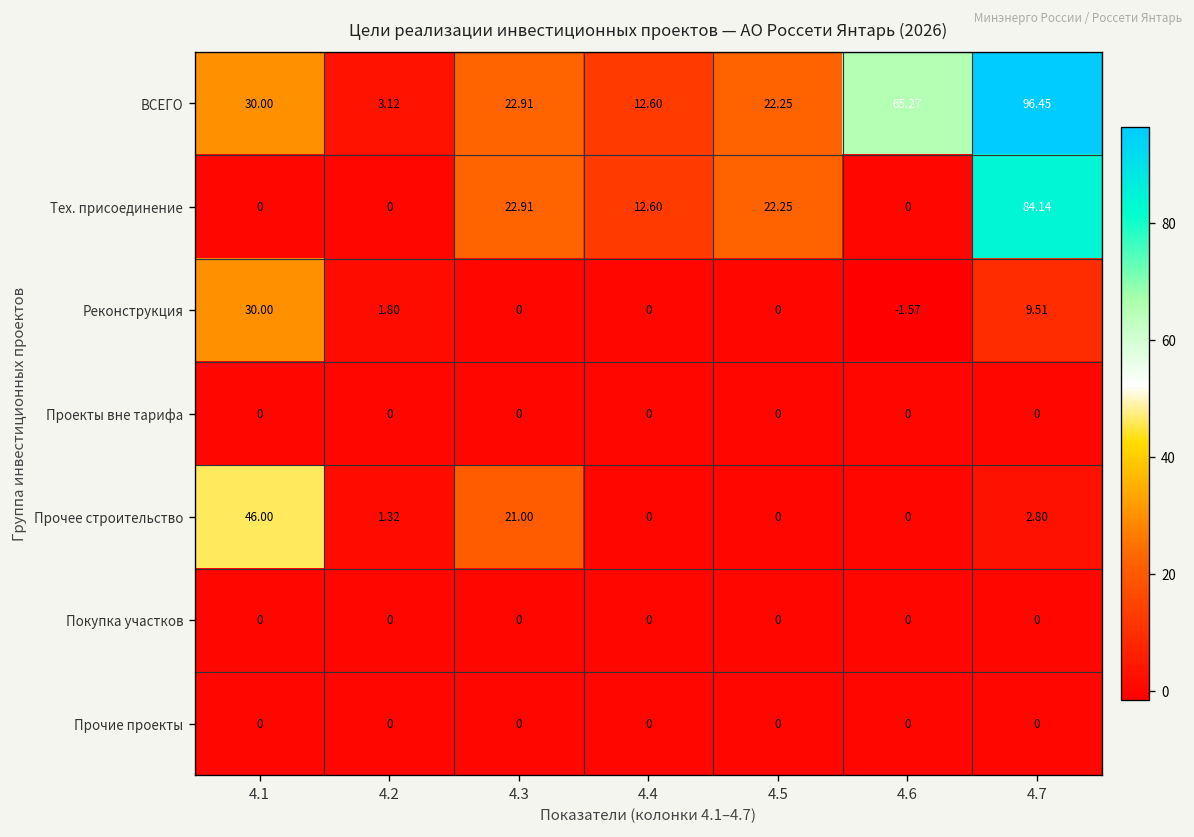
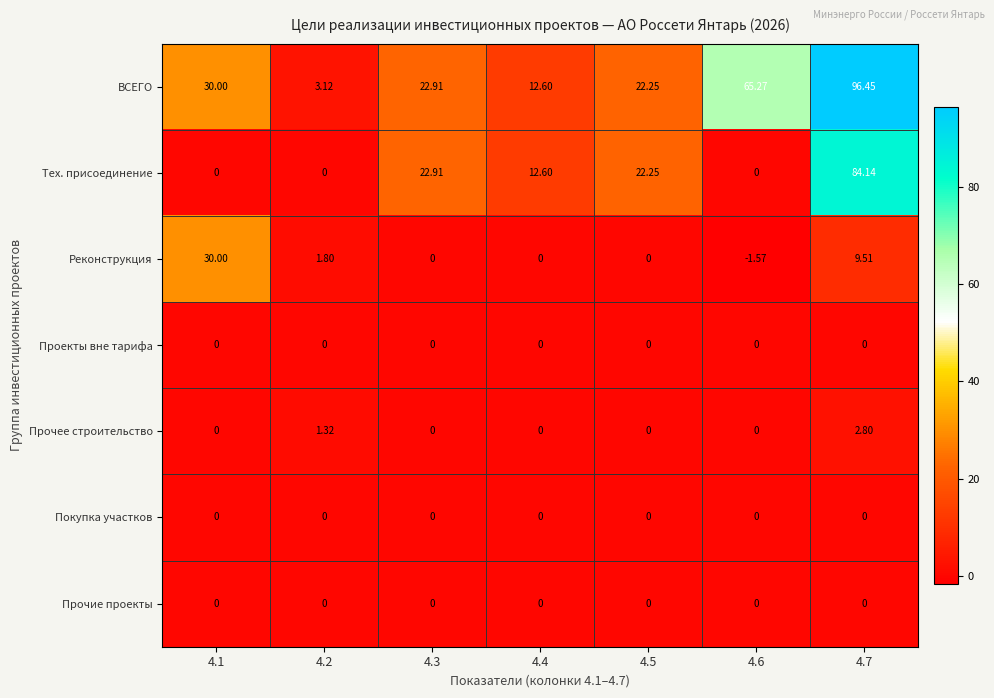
  {
    "ВСЕГО": {
      "4.1": 30.00,
      "4.2": 3.12,
      "4.3": 22.91,
      "4.4": 12.60,
      "4.5": 22.25,
      "4.6": 65.27,
      "4.7": 96.45
    },
    "Тех. присоединение": {
      "4.1": 0,
      "4.2": 0,
      "4.3": 22.91,
      "4.4": 12.60,
      "4.5": 22.25,
      "4.6": 0,
      "4.7": 84.14
    },
    "Реконструкция": {
      "4.1": 30.00,
      "4.2": 1.80,
      "4.3": 0,
      "4.4": 0,
      "4.5": 0,
      "4.6": -1.57,
      "4.7": 9.51
    },
    "Проекты вне тарифа": {
      "4.1": 0,
      "4.2": 0,
      "4.3": 0,
      "4.4": 0,
      "4.5": 0,
      "4.6": 0,
      "4.7": 0
    },
    "Прочее строительство": {
-     "4.1": 46.00,
+     "4.1": 0,
      "4.2": 1.32,
-     "4.3": 21.00,
+     "4.3": 0,
      "4.4": 0,
      "4.5": 0,
      "4.6": 0,
      "4.7": 2.80
    },
    "Покупка участков": {
      "4.1": 0,
      "4.2": 0,
      "4.3": 0,
      "4.4": 0,
      "4.5": 0,
      "4.6": 0,
      "4.7": 0
    },
    "Прочие проекты": {
      "4.1": 0,
      "4.2": 0,
      "4.3": 0,
      "4.4": 0,
      "4.5": 0,
      "4.6": 0,
      "4.7": 0
    }
  }
